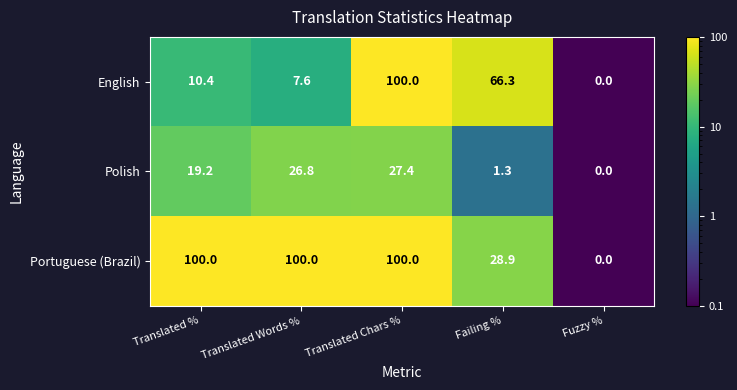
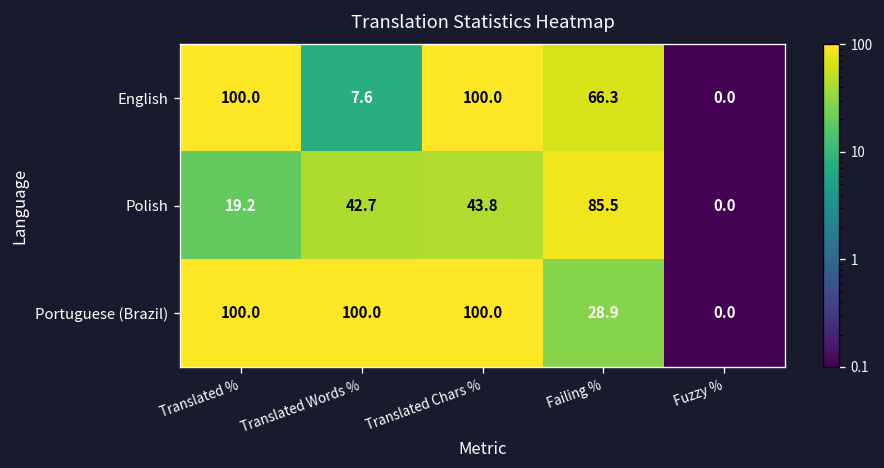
  {
    "English": {
-     "Translated %": 10.4,
+     "Translated %": 100.0,
      "Translated Words %": 7.6,
      "Translated Chars %": 100.0,
      "Failing %": 66.3,
      "Fuzzy %": 0.0
    },
    "Polish": {
      "Translated %": 19.2,
-     "Translated Words %": 26.8,
-     "Translated Chars %": 27.4,
-     "Failing %": 1.3,
+     "Translated Words %": 42.7,
+     "Translated Chars %": 43.8,
+     "Failing %": 85.5,
      "Fuzzy %": 0.0
    },
    "Portuguese (Brazil)": {
      "Translated %": 100.0,
      "Translated Words %": 100.0,
      "Translated Chars %": 100.0,
      "Failing %": 28.9,
      "Fuzzy %": 0.0
    }
  }
